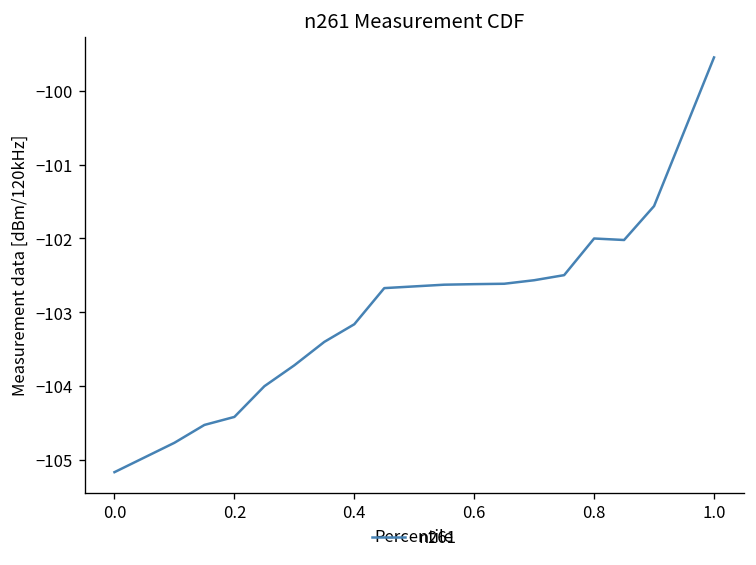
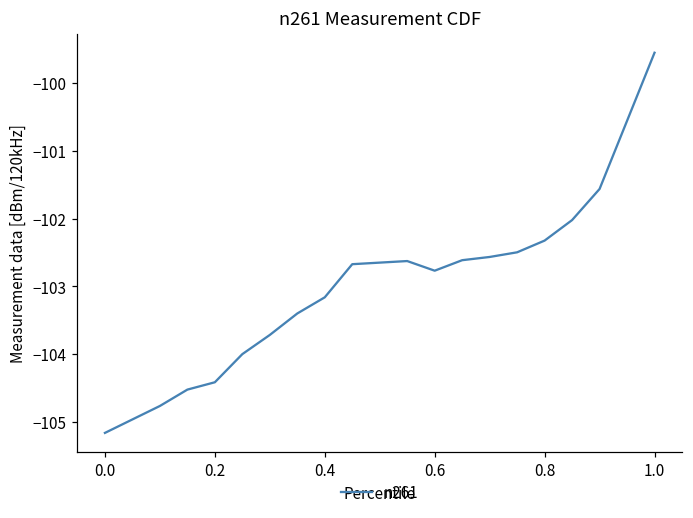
  {
    "0.0": -105.2,
    "0.2": -104.4,
    "0.4": -103.2,
-   "0.6": -102.6,
-   "0.8": -102.0,
+   "0.6": -102.8,
+   "0.8": -102.3,
    "1.0": -99.6
  }
